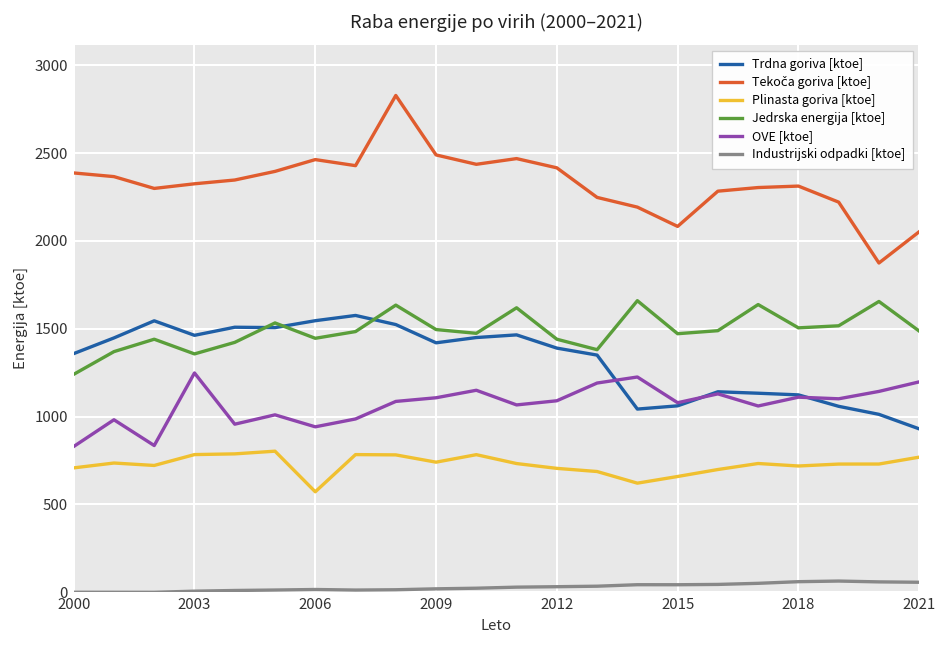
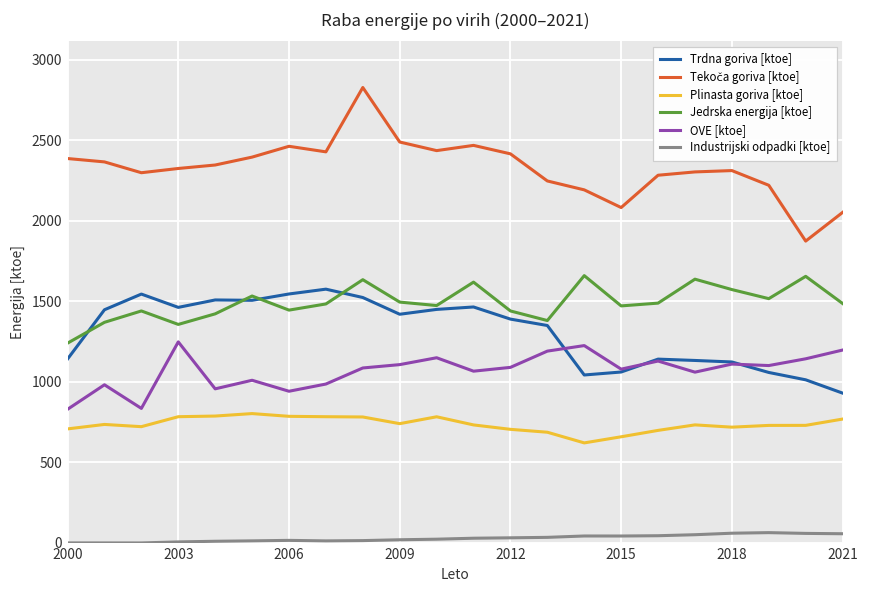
  {
    "Trdna goriva [ktoe]": {
-     "2000": 1360,
+     "2000": 1140,
      "2003": 1460,
      "2006": 1550,
      "2009": 1420,
      "2012": 1390,
      "2015": 1060,
      "2021": 930
    },
    "Tekoča goriva [ktoe]": {
      "2000": 2390,
      "2003": 2320,
      "2006": 2460,
      "2009": 2490,
      "2012": 2420,
      "2015": 2080,
      "2018": 2310,
      "2021": 2050
    },
    "Plinasta goriva [ktoe]": {
      "2000": 710,
      "2003": 780,
-     "2006": 570,
+     "2006": 790,
      "2009": 740,
      "2012": 710,
      "2015": 660,
      "2018": 720,
      "2021": 770
    },
    "Jedrska energija [ktoe]": {
      "2000": 1240,
      "2003": 1360,
      "2006": 1450,
      "2009": 1500,
      "2012": 1440,
      "2015": 1470,
-     "2018": 1510,
+     "2018": 1570,
      "2021": 1490
    },
    "OVE [ktoe]": {
      "2000": 830,
      "2003": 1250,
      "2006": 940,
      "2009": 1110,
      "2012": 1090,
      "2015": 1080,
      "2021": 1200
    },
    "Industrijski odpadki [ktoe]": {
      "2000": 0,
      "2003": 10,
      "2006": 20,
      "2009": 20,
      "2012": 30,
      "2015": 40,
      "2018": 60,
      "2021": 60
    }
  }
